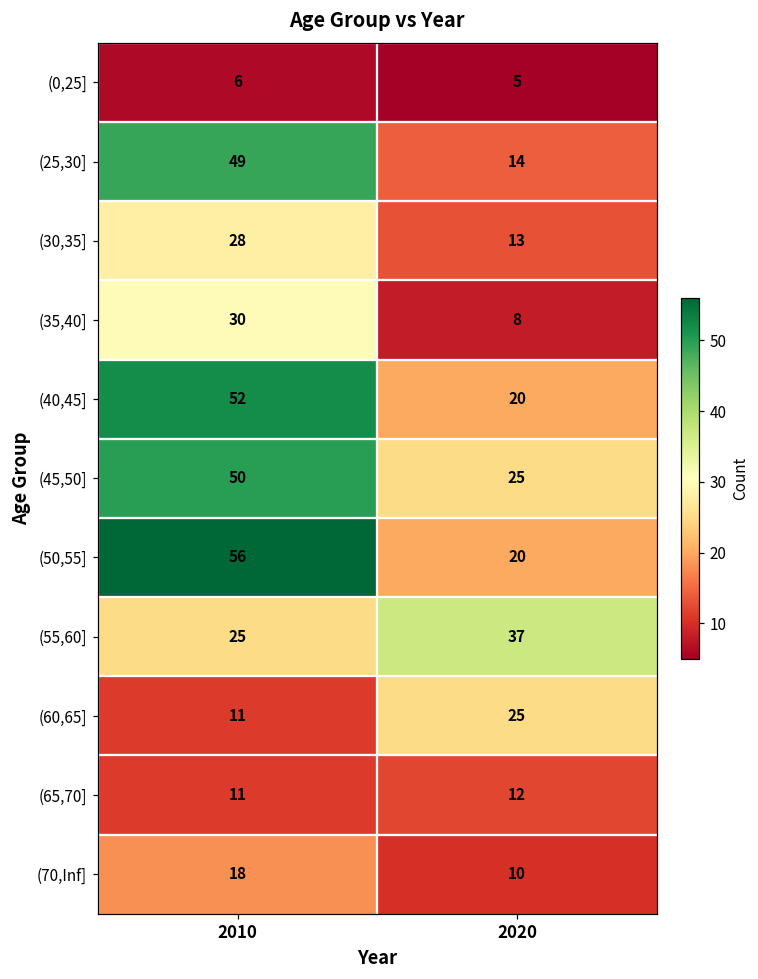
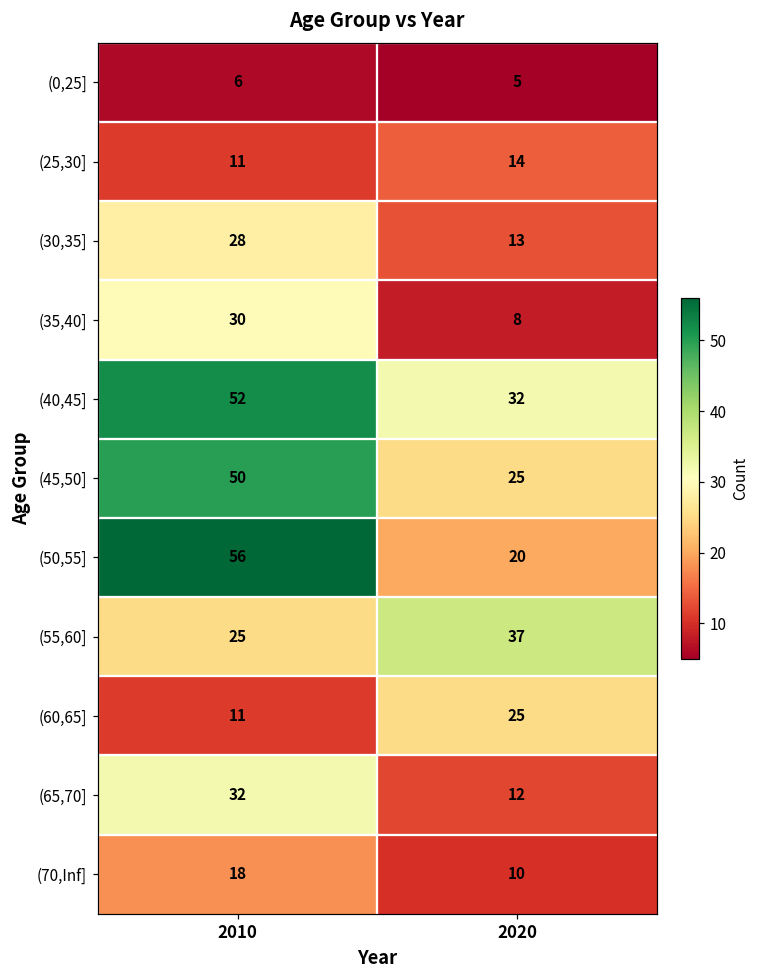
  {
    "(0,25]": {
      "2010": 6,
      "2020": 5
    },
    "(25,30]": {
-     "2010": 49,
+     "2010": 11,
      "2020": 14
    },
    "(30,35]": {
      "2010": 28,
      "2020": 13
    },
    "(35,40]": {
      "2010": 30,
      "2020": 8
    },
    "(40,45]": {
      "2010": 52,
-     "2020": 20
+     "2020": 32
    },
    "(45,50]": {
      "2010": 50,
      "2020": 25
    },
    "(50,55]": {
      "2010": 56,
      "2020": 20
    },
    "(55,60]": {
      "2010": 25,
      "2020": 37
    },
    "(60,65]": {
      "2010": 11,
      "2020": 25
    },
    "(65,70]": {
-     "2010": 11,
+     "2010": 32,
      "2020": 12
    },
    "(70,Inf]": {
      "2010": 18,
      "2020": 10
    }
  }
